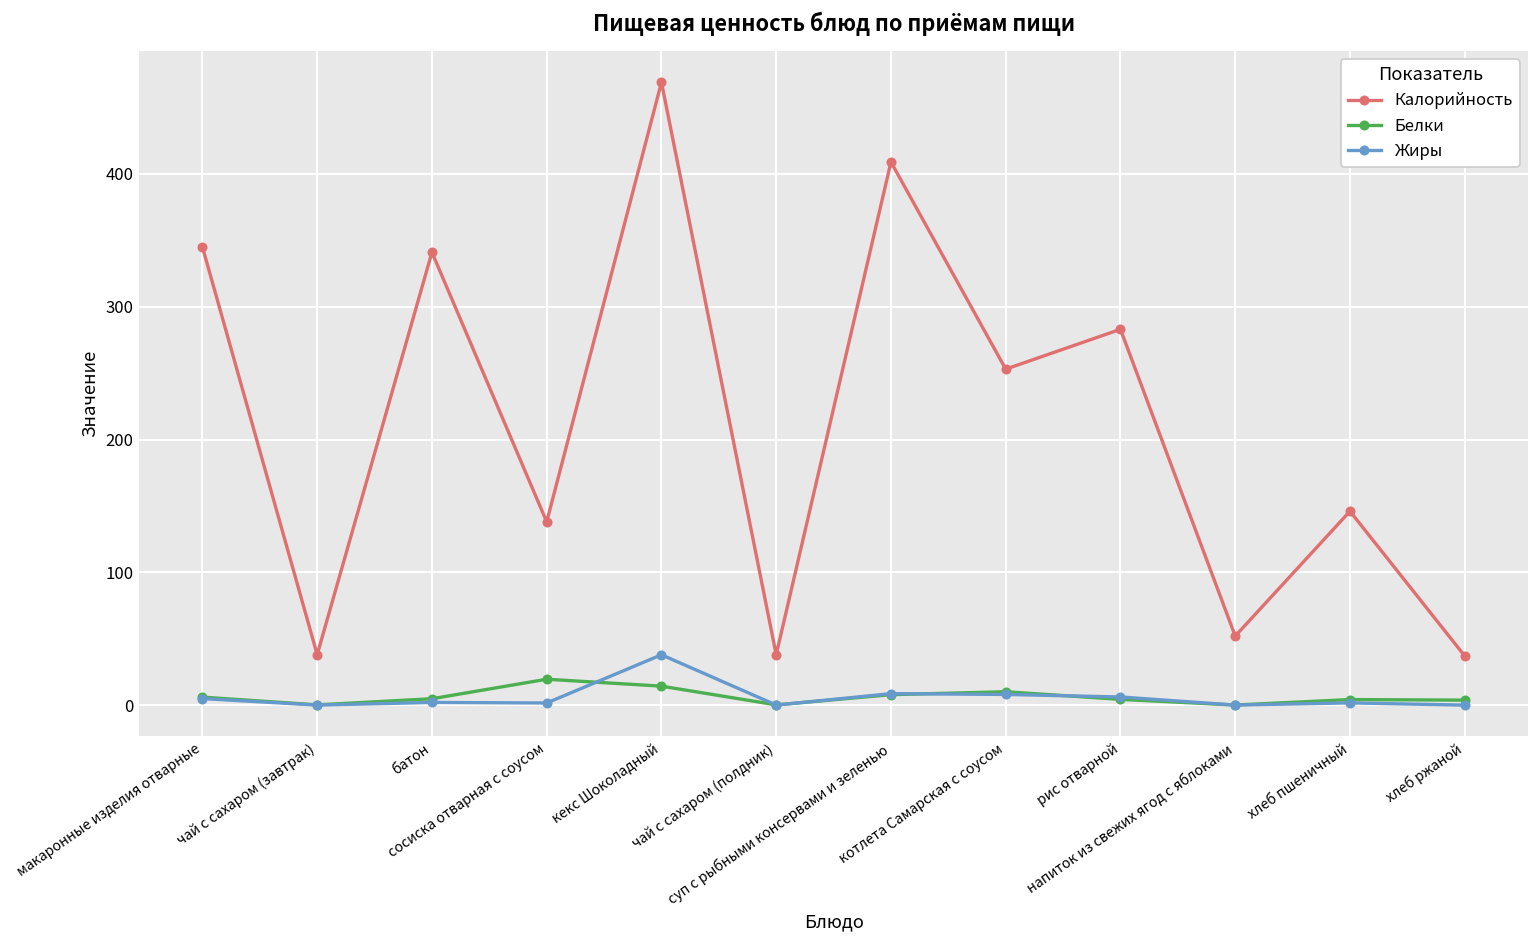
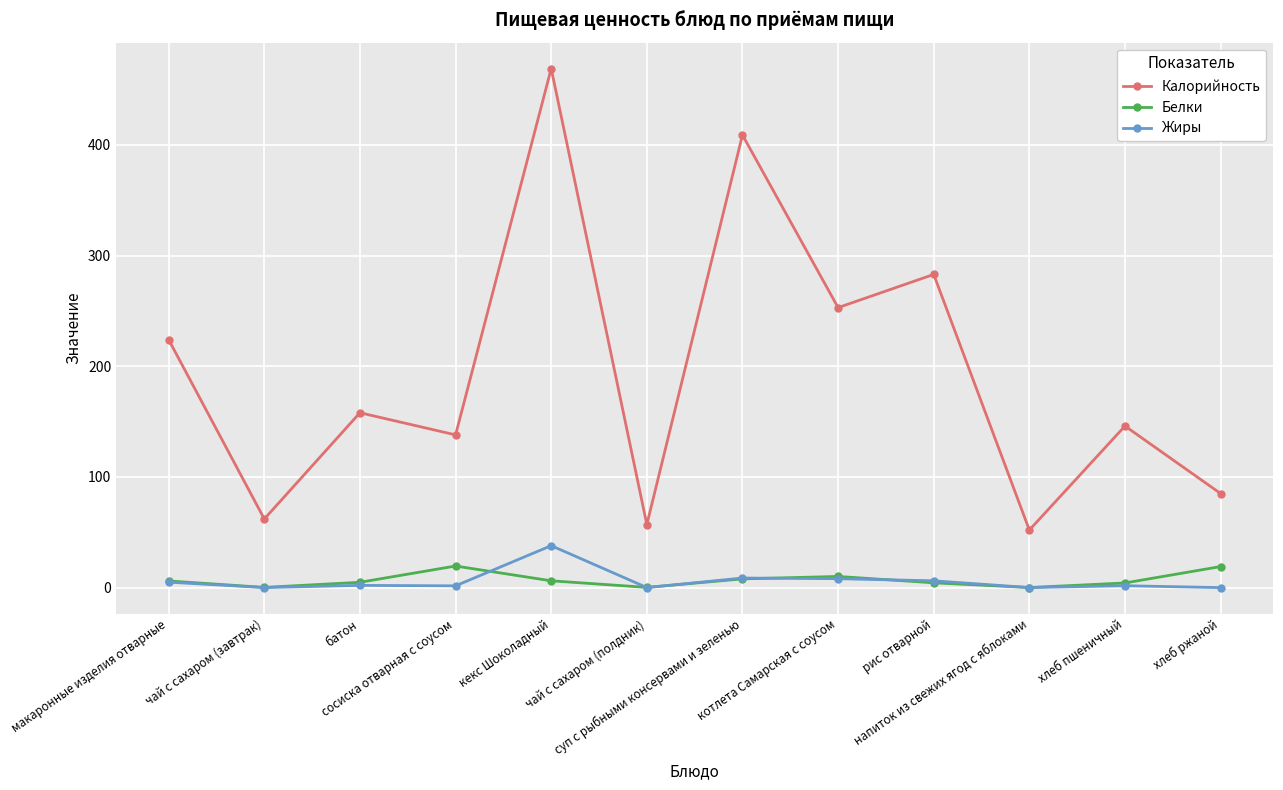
  {
    "Калорийность": {
-     "макаронные изделия отварные": 345,
-     "чай с сахаром (завтрак)": 38,
-     "батон": 341,
+     "макаронные изделия отварные": 224,
+     "чай с сахаром (завтрак)": 62,
+     "батон": 158,
      "сосиска отварная с соусом": 138,
      "кекс Шоколадный": 469,
-     "чай с сахаром (полдник)": 38,
+     "чай с сахаром (полдник)": 57,
      "суп с рыбными консервами и зеленью": 409,
      "котлета Самарская с соусом": 253,
      "рис отварной": 283,
      "напиток из свежих ягод с яблоками": 52,
      "хлеб пшеничный": 146,
-     "хлеб ржаной": 37
+     "хлеб ржаной": 85
    },
    "Белки": {
      "батон": 5,
      "сосиска отварная с соусом": 20,
-     "кекс Шоколадный": 14,
+     "кекс Шоколадный": 6,
      "хлеб пшеничный": 4,
-     "хлеб ржаной": 4
+     "хлеб ржаной": 19
    },
    "Жиры": {
      "батон": 2,
      "сосиска отварная с соусом": 2,
      "кекс Шоколадный": 38,
      "хлеб пшеничный": 2,
      "хлеб ржаной": 0
    }
  }
